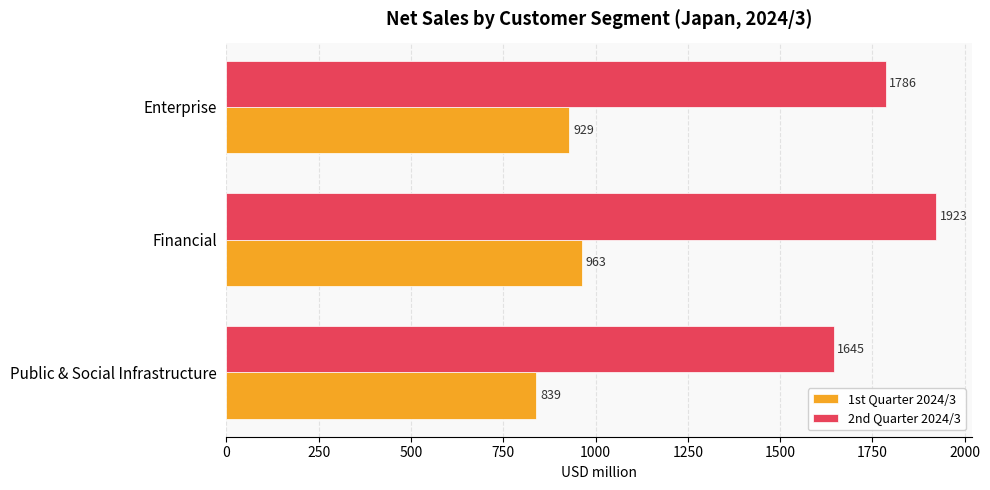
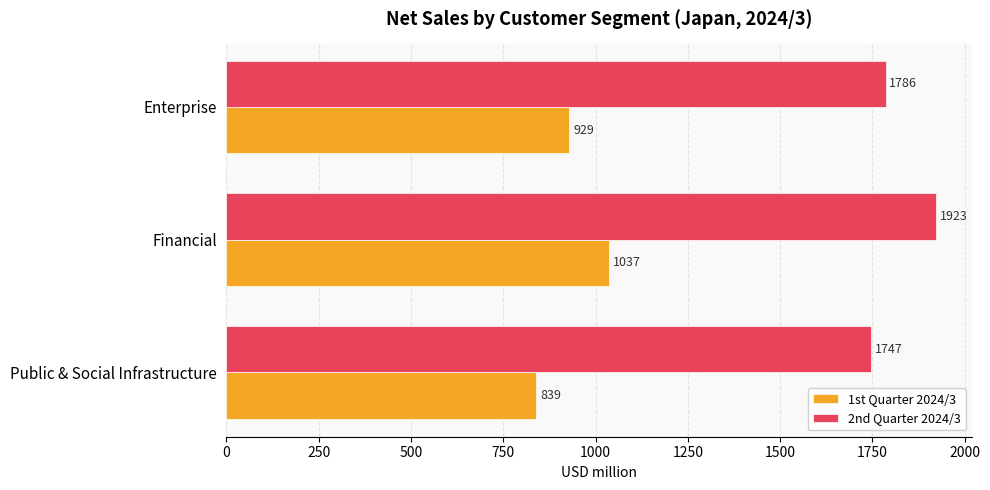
  {
    "1st Quarter 2024/3": {
      "Enterprise": 929,
-     "Financial": 963,
+     "Financial": 1037,
      "Public & Social Infrastructure": 839
    },
    "2nd Quarter 2024/3": {
      "Enterprise": 1786,
      "Financial": 1923,
-     "Public & Social Infrastructure": 1645
+     "Public & Social Infrastructure": 1747
    }
  }
